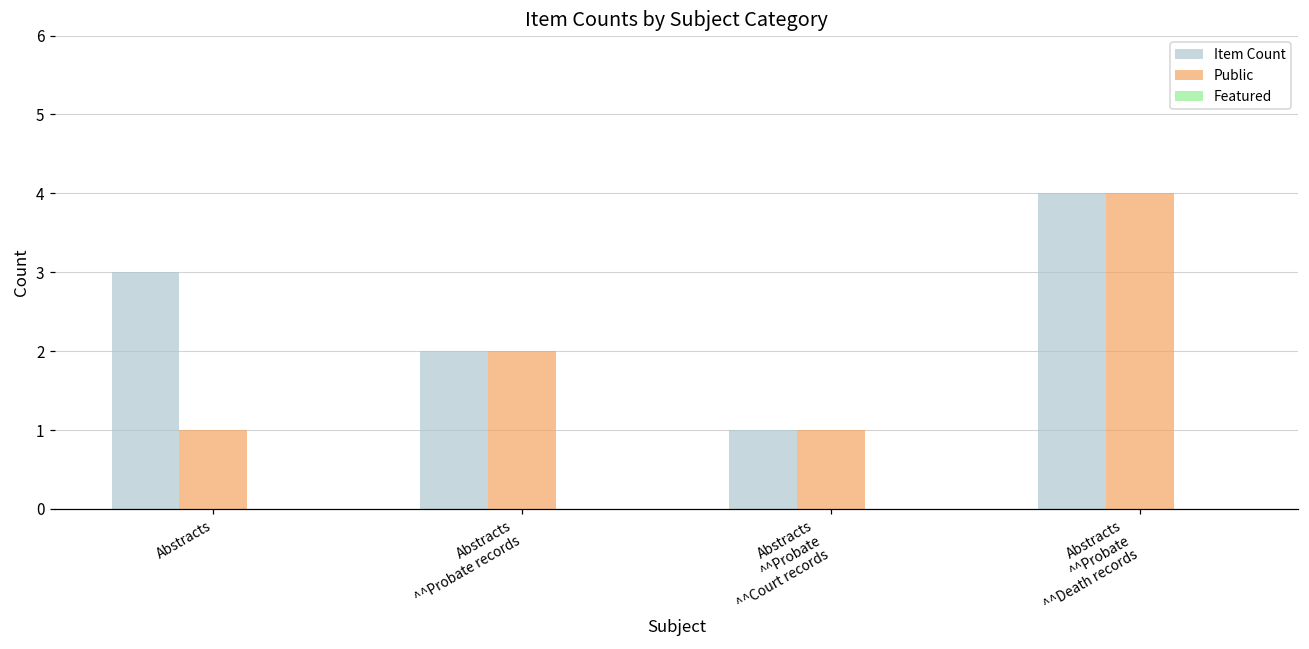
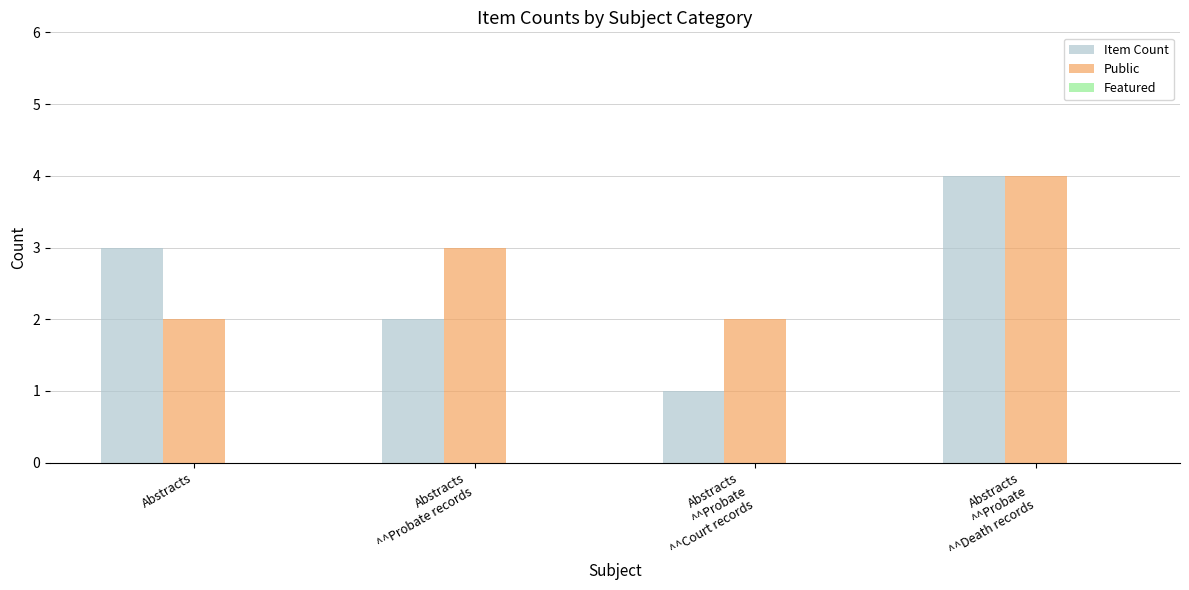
  {
    "Item Count": {
      "Abstracts": 3,
      "Abstracts ^^Probate records": 2,
      "Abstracts ^^Probate ^^Court records": 1,
      "Abstracts ^^Probate ^^Death records": 4
    },
    "Public": {
-     "Abstracts": 1,
-     "Abstracts ^^Probate records": 2,
-     "Abstracts ^^Probate ^^Court records": 1,
+     "Abstracts": 2,
+     "Abstracts ^^Probate records": 3,
+     "Abstracts ^^Probate ^^Court records": 2,
      "Abstracts ^^Probate ^^Death records": 4
    },
    "Featured": {
      "Abstracts": 0,
      "Abstracts ^^Probate records": 0,
      "Abstracts ^^Probate ^^Court records": 0,
      "Abstracts ^^Probate ^^Death records": 0
    }
  }
